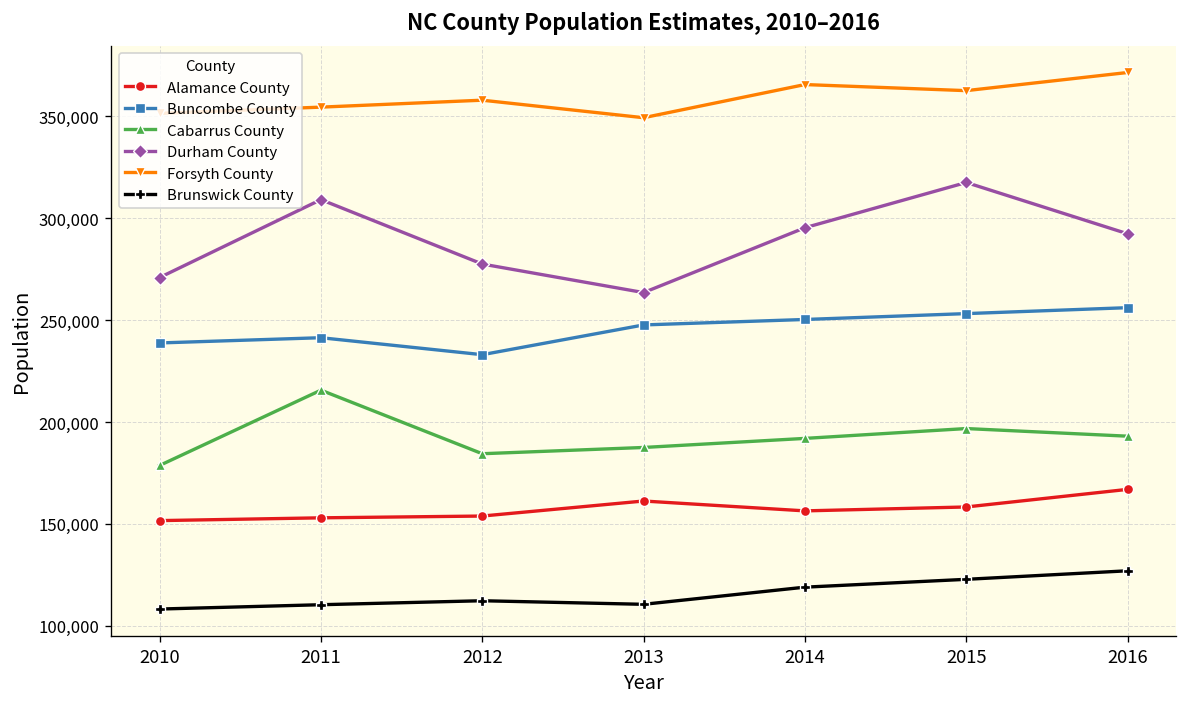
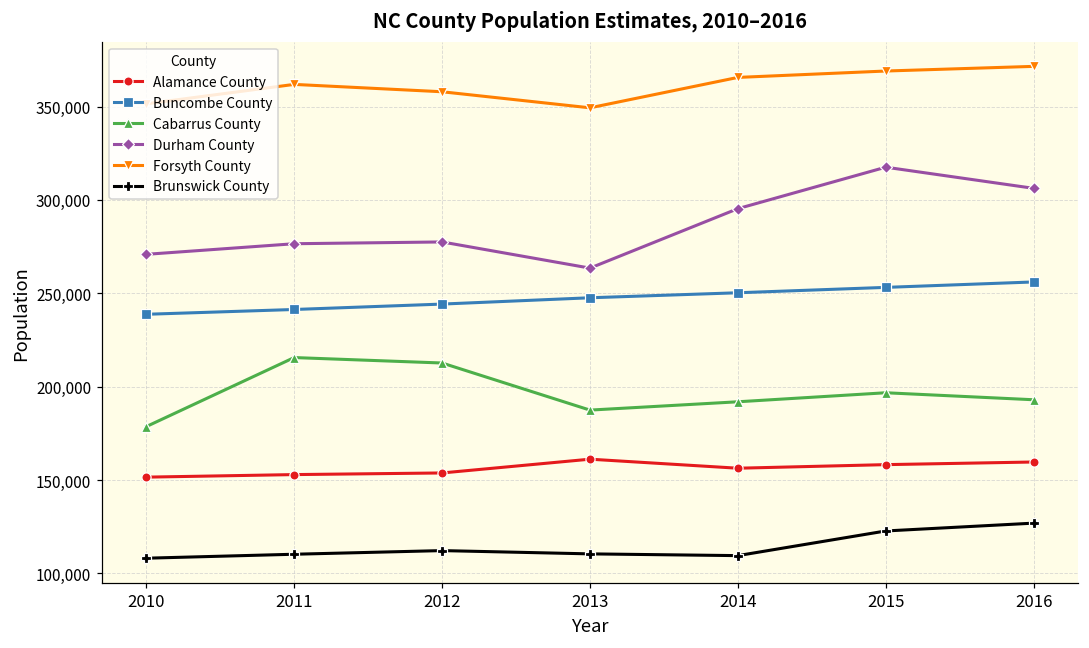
  {
    "Alamance County": {
      "2010": "152,000",
      "2011": "153,000",
      "2012": "154,000",
      "2013": "161,000",
      "2014": "156,000",
      "2015": "158,000",
-     "2016": "167,000"
+     "2016": "160,000"
    },
    "Buncombe County": {
      "2010": "239,000",
      "2011": "241,000",
-     "2012": "233,000",
+     "2012": "244,000",
      "2013": "248,000",
      "2014": "250,000",
      "2015": "253,000",
      "2016": "256,000"
    },
    "Cabarrus County": {
      "2010": "179,000",
      "2011": "216,000",
-     "2012": "184,000",
+     "2012": "213,000",
      "2013": "187,000",
      "2014": "192,000",
      "2015": "197,000",
      "2016": "193,000"
    },
    "Durham County": {
      "2010": "271,000",
-     "2011": "309,000",
+     "2011": "277,000",
      "2012": "278,000",
      "2013": "263,000",
      "2014": "295,000",
      "2015": "318,000",
-     "2016": "292,000"
+     "2016": "306,000"
    },
    "Forsyth County": {
-     "2011": "355,000",
+     "2011": "362,000",
      "2012": "358,000",
      "2013": "349,000",
      "2014": "366,000",
-     "2015": "363,000",
+     "2015": "369,000",
      "2016": "372,000"
    },
    "Brunswick County": {
      "2010": "108,000",
      "2011": "110,000",
      "2012": "112,000",
      "2013": "110,000",
-     "2014": "119,000",
+     "2014": "110,000",
      "2015": "123,000",
      "2016": "127,000"
    }
  }
